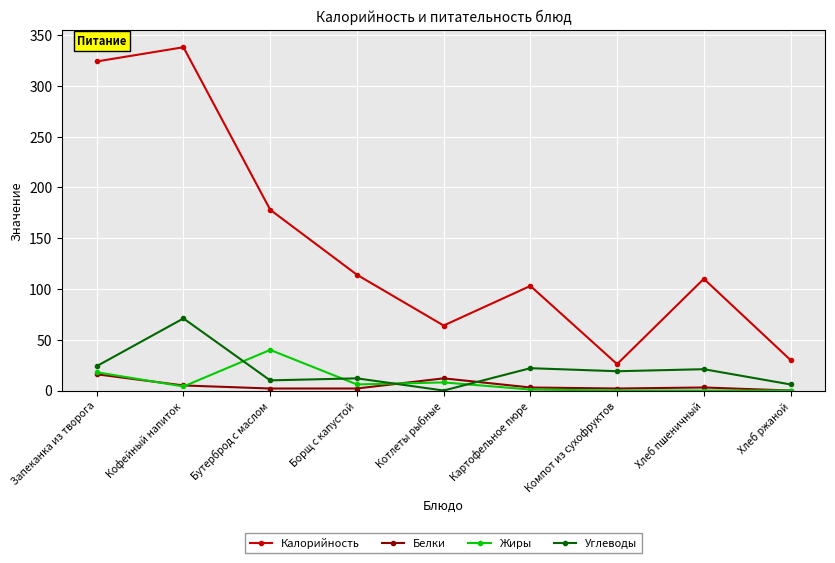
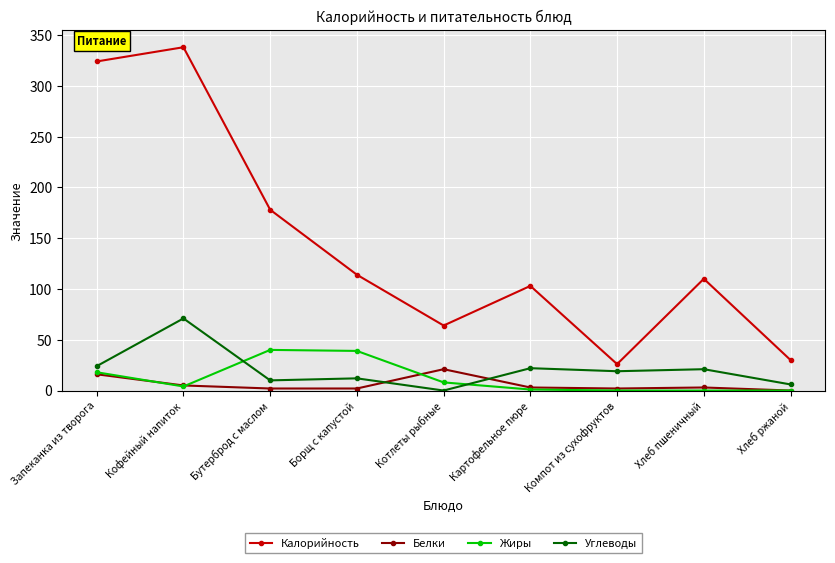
  {
    "Калорийность": {
      "Запеканка из творога": 324,
      "Кофейный напиток": 338,
      "Бутерброд с маслом": 178,
      "Борщ с капустой": 114,
      "Котлеты рыбные": 64,
      "Картофельное пюре": 103,
      "Компот из сухофруктов": 26,
      "Хлеб пшеничный": 110,
      "Хлеб ржаной": 30
    },
    "Белки": {
      "Бутерброд с маслом": 2,
      "Борщ с капустой": 2,
-     "Котлеты рыбные": 12,
+     "Котлеты рыбные": 21,
      "Хлеб пшеничный": 3
    },
    "Жиры": {
      "Бутерброд с маслом": 40,
-     "Борщ с капустой": 6,
+     "Борщ с капустой": 39,
      "Котлеты рыбные": 8,
      "Хлеб пшеничный": 0
    },
    "Углеводы": {
      "Запеканка из творога": 24,
      "Кофейный напиток": 71,
      "Бутерброд с маслом": 10,
      "Борщ с капустой": 12,
      "Котлеты рыбные": 0,
      "Картофельное пюре": 22,
      "Компот из сухофруктов": 19,
      "Хлеб пшеничный": 21,
      "Хлеб ржаной": 6
    }
  }
